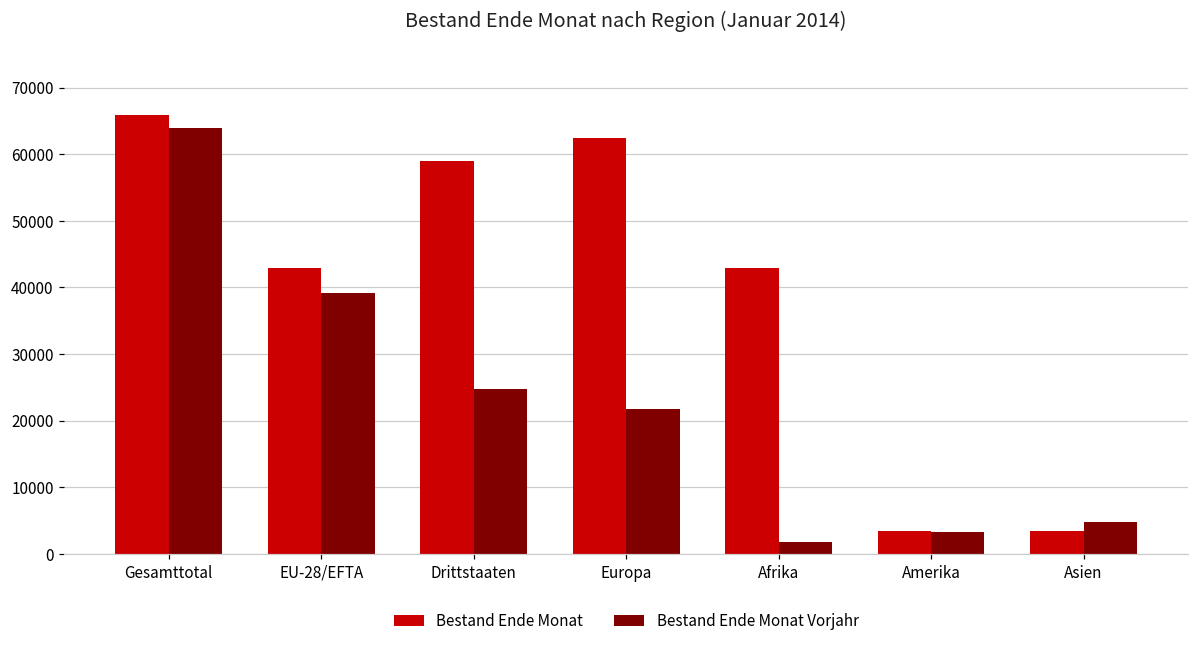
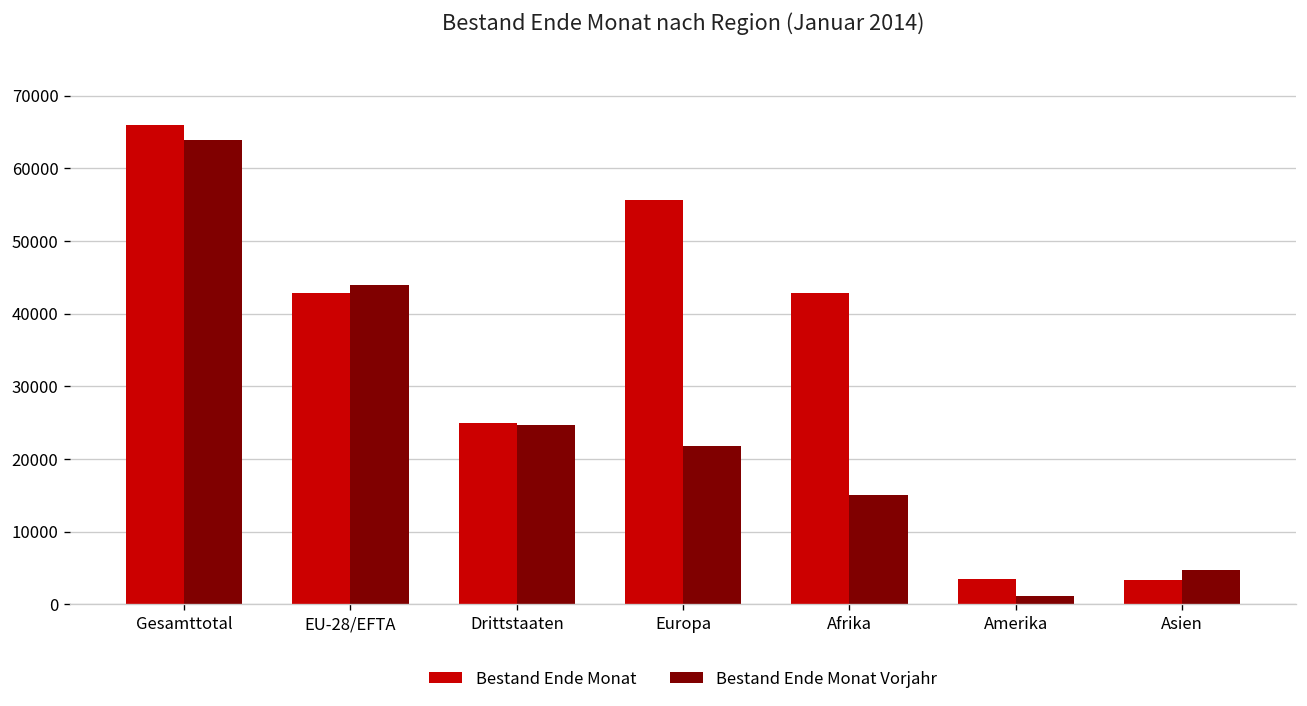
  {
    "Bestand Ende Monat": {
      "Gesamttotal": 66000,
      "EU-28/EFTA": 43000,
-     "Drittstaaten": 59000,
-     "Europa": 62000,
+     "Drittstaaten": 25000,
+     "Europa": 56000,
      "Afrika": 43000,
      "Amerika": 3000,
      "Asien": 3000
    },
    "Bestand Ende Monat Vorjahr": {
      "Gesamttotal": 64000,
-     "EU-28/EFTA": 39000,
+     "EU-28/EFTA": 44000,
      "Drittstaaten": 25000,
      "Europa": 22000,
-     "Afrika": 2000,
-     "Amerika": 3000,
+     "Afrika": 15000,
+     "Amerika": 1000,
      "Asien": 5000
    }
  }
